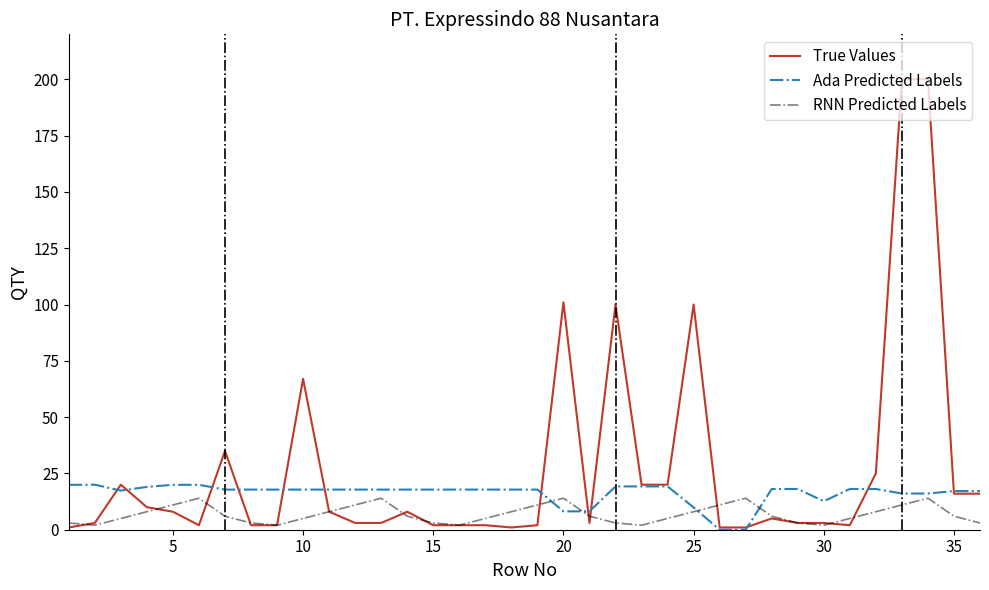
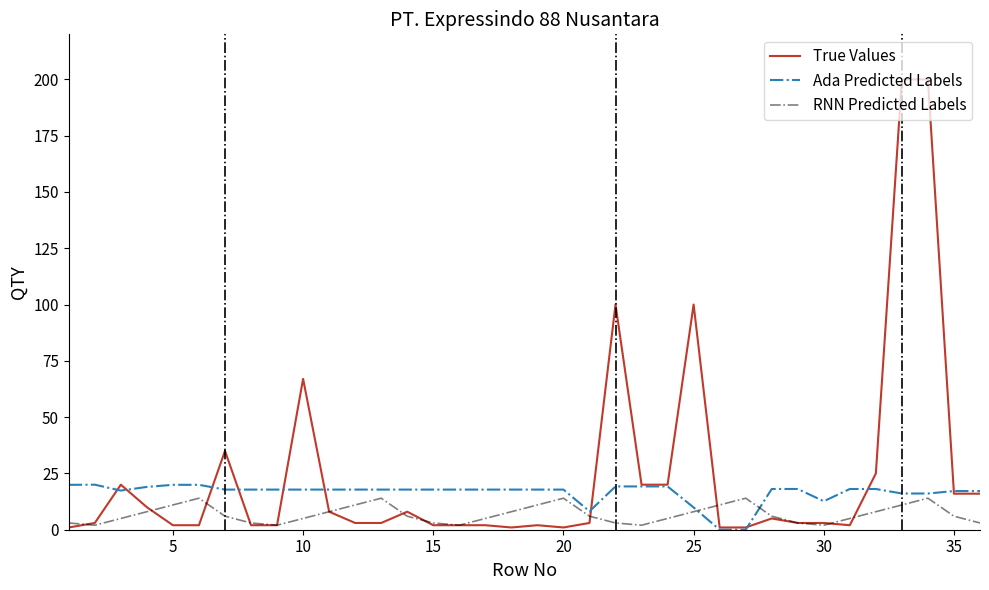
  {
    "True Values": {
-     "5": 8,
+     "5": 2,
      "10": 67,
-     "20": 101,
+     "20": 1,
      "25": 100,
      "35": 16
    },
    "Ada Predicted Labels": {
      "5": 20,
      "10": 18,
      "15": 18,
-     "20": 8,
+     "20": 18,
      "25": 10,
      "30": 13,
      "35": 17
    },
    "RNN Predicted Labels": {
      "5": 11,
      "10": 5,
      "20": 14,
      "25": 8,
      "35": 6
    }
  }
